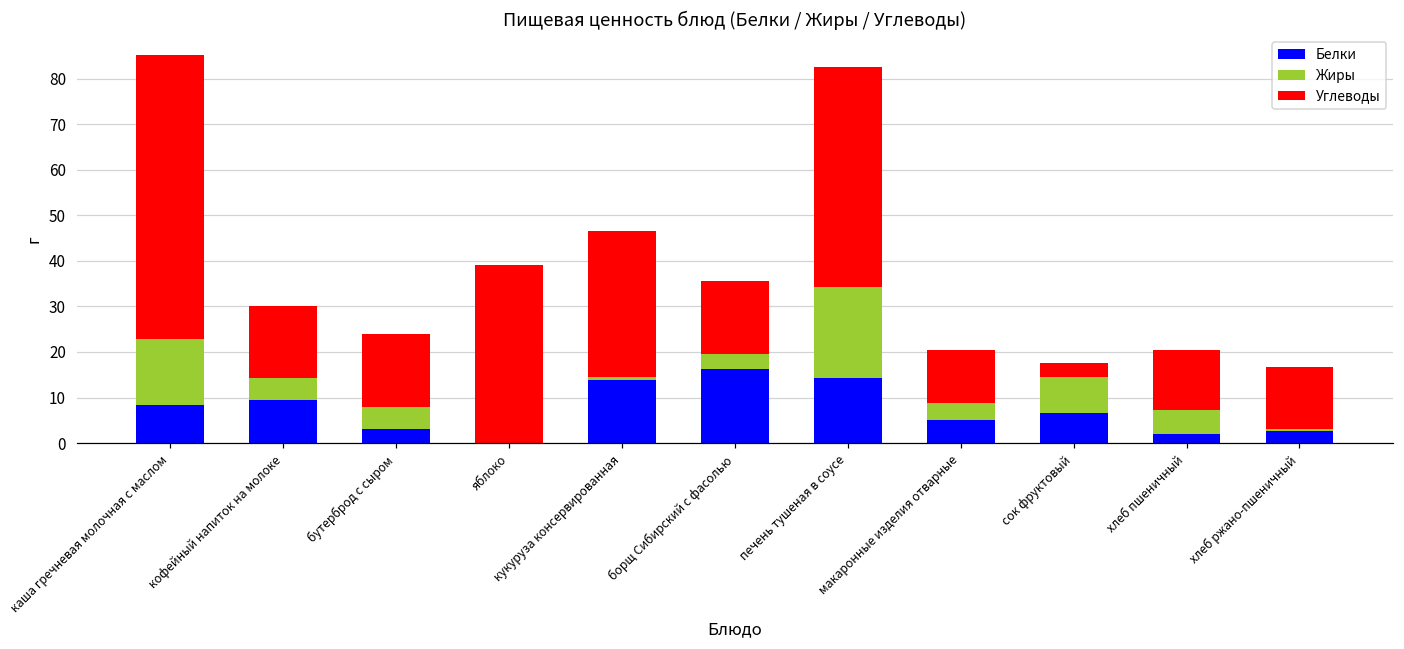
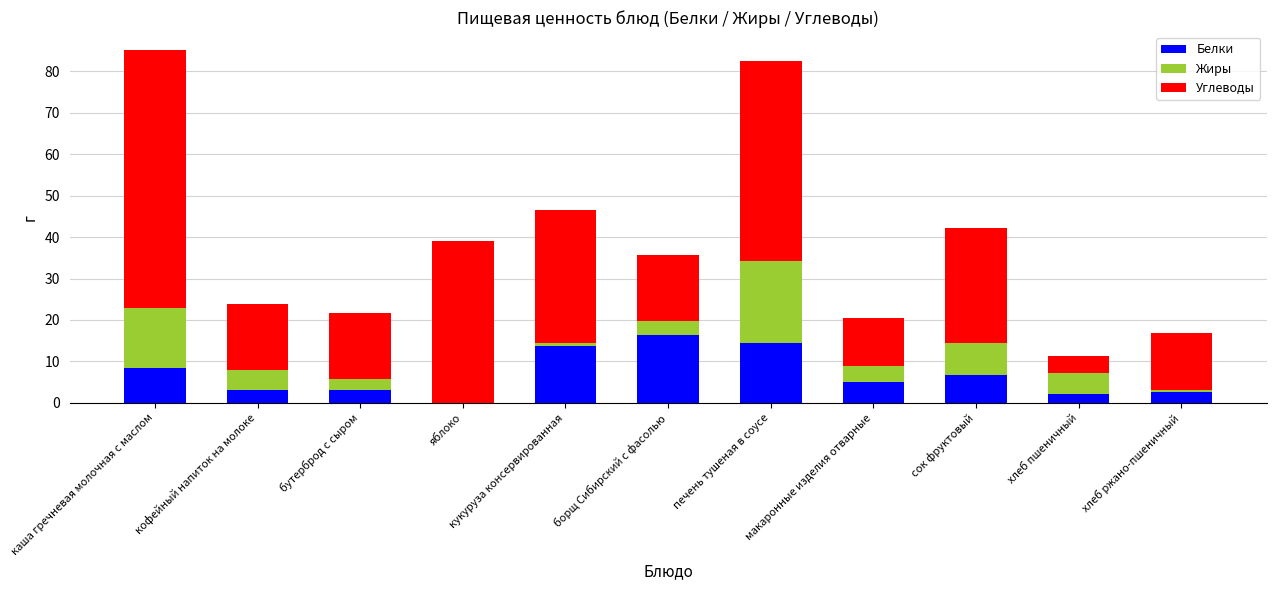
  {
    "Белки": {
      "каша гречневая молочная с маслом": 8,
-     "кофейный напиток на молоке": 9,
+     "кофейный напиток на молоке": 3,
      "бутерброд с сыром": 3,
      "яблоко": 0,
      "кукуруза консервированная": 14,
      "борщ Сибирский с фасолью": 16,
      "печень тушеная в соусе": 14,
      "макаронные изделия отварные": 5,
      "сок фруктовый": 7,
      "хлеб пшеничный": 2,
      "хлеб ржано-пшеничный": 3
    },
    "Жиры": {
      "каша гречневая молочная с маслом": 14,
      "кофейный напиток на молоке": 5,
-     "бутерброд с сыром": 5,
+     "бутерброд с сыром": 3,
      "яблоко": 0,
      "кукуруза консервированная": 1,
      "борщ Сибирский с фасолью": 3,
      "печень тушеная в соусе": 20,
      "макаронные изделия отварные": 4,
      "сок фруктовый": 8,
      "хлеб пшеничный": 5
    },
    "Углеводы": {
      "каша гречневая молочная с маслом": 62,
      "кофейный напиток на молоке": 16,
      "бутерброд с сыром": 16,
      "яблоко": 39,
      "кукуруза консервированная": 32,
      "борщ Сибирский с фасолью": 16,
      "печень тушеная в соусе": 48,
      "макаронные изделия отварные": 12,
-     "сок фруктовый": 3,
-     "хлеб пшеничный": 13,
+     "сок фруктовый": 28,
+     "хлеб пшеничный": 4,
      "хлеб ржано-пшеничный": 14
    }
  }
